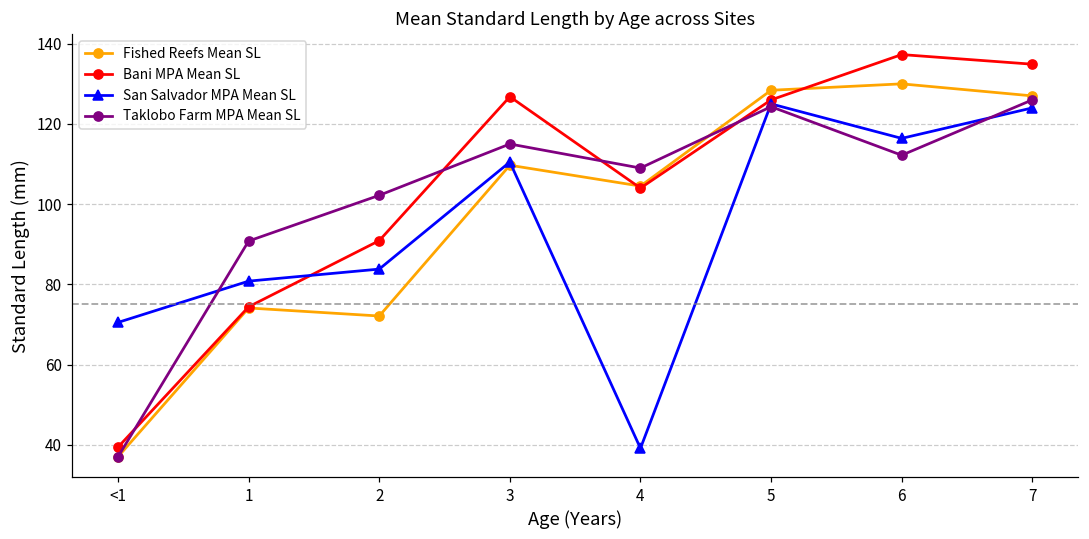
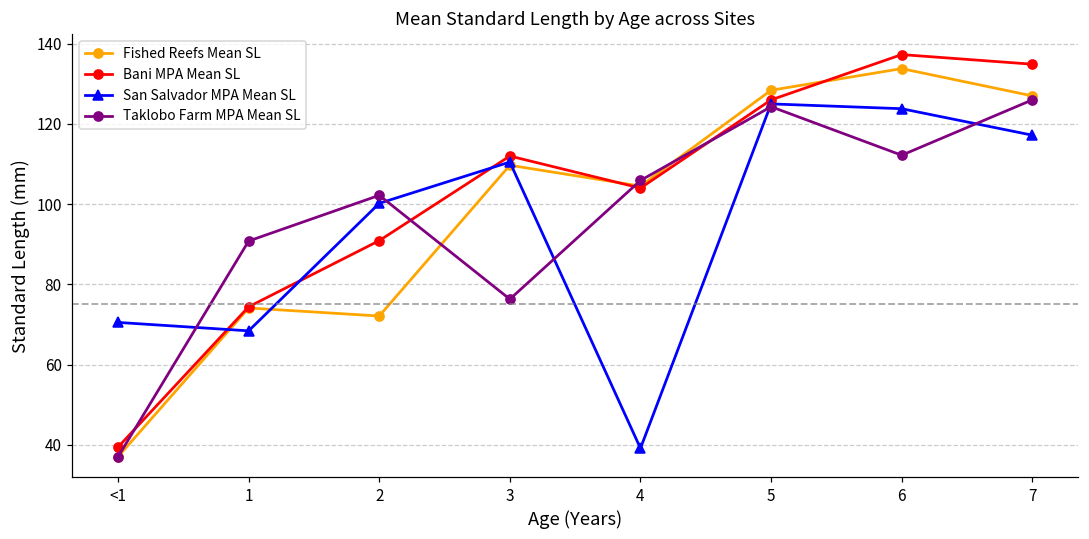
  {
    "Fished Reefs Mean SL": {
      "2": 72,
      "3": 110,
      "5": 128,
-     "6": 130,
+     "6": 134,
      "7": 127
    },
    "Bani MPA Mean SL": {
      "<1": 39,
      "2": 91,
-     "3": 127,
+     "3": 112,
      "5": 126,
      "6": 137,
      "7": 135
    },
    "San Salvador MPA Mean SL": {
      "<1": 71,
-     "1": 81,
-     "2": 84,
+     "1": 68,
+     "2": 100,
      "3": 111,
      "4": 39,
      "5": 125,
-     "6": 116,
-     "7": 124
+     "6": 124,
+     "7": 117
    },
    "Taklobo Farm MPA Mean SL": {
      "1": 91,
      "2": 102,
-     "3": 115,
-     "4": 109,
+     "3": 76,
+     "4": 106,
      "5": 124,
      "6": 112,
      "7": 126
    }
  }
